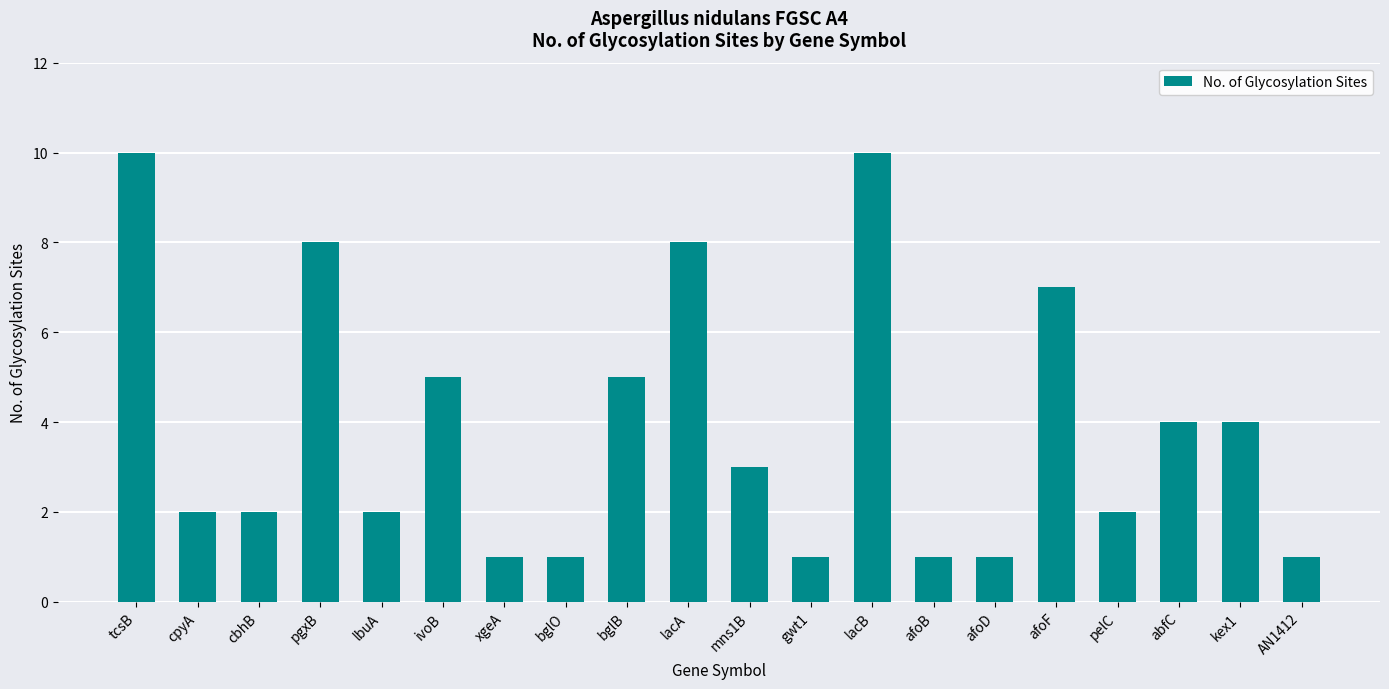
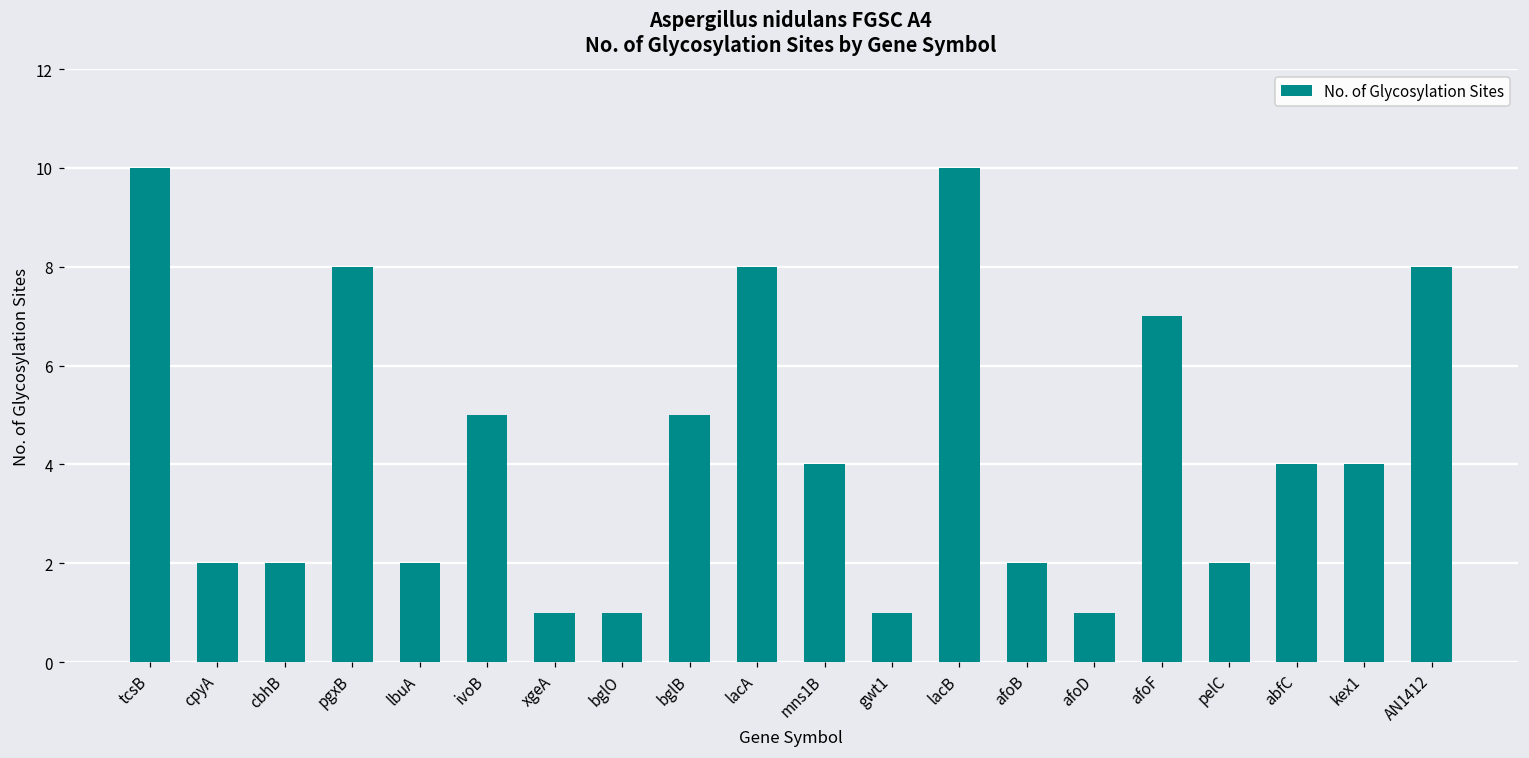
  {
    "tcsB": 10,
    "cpyA": 2,
    "cbhB": 2,
    "pgxB": 8,
    "lbuA": 2,
    "ivoB": 5,
    "xgeA": 1,
    "bglO": 1,
    "bglB": 5,
    "lacA": 8,
-   "mns1B": 3,
+   "mns1B": 4,
    "gwt1": 1,
    "lacB": 10,
-   "afoB": 1,
+   "afoB": 2,
    "afoD": 1,
    "afoF": 7,
    "pelC": 2,
    "abfC": 4,
    "kex1": 4,
-   "AN1412": 1
+   "AN1412": 8
  }
